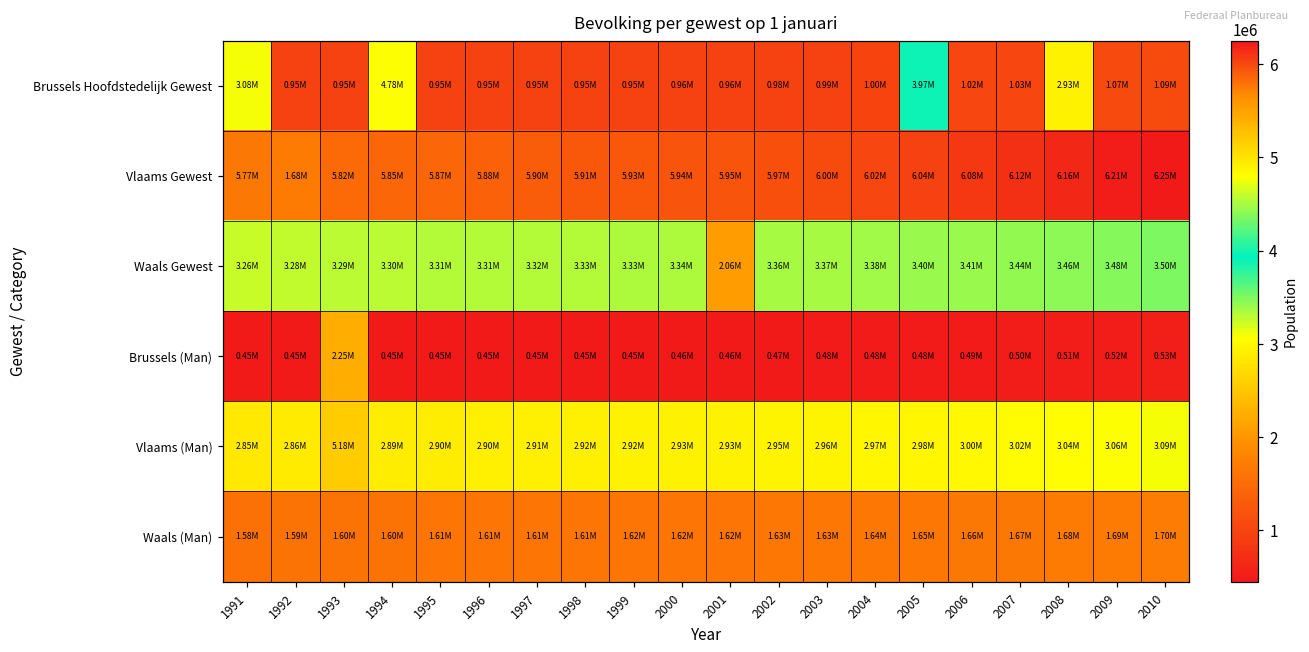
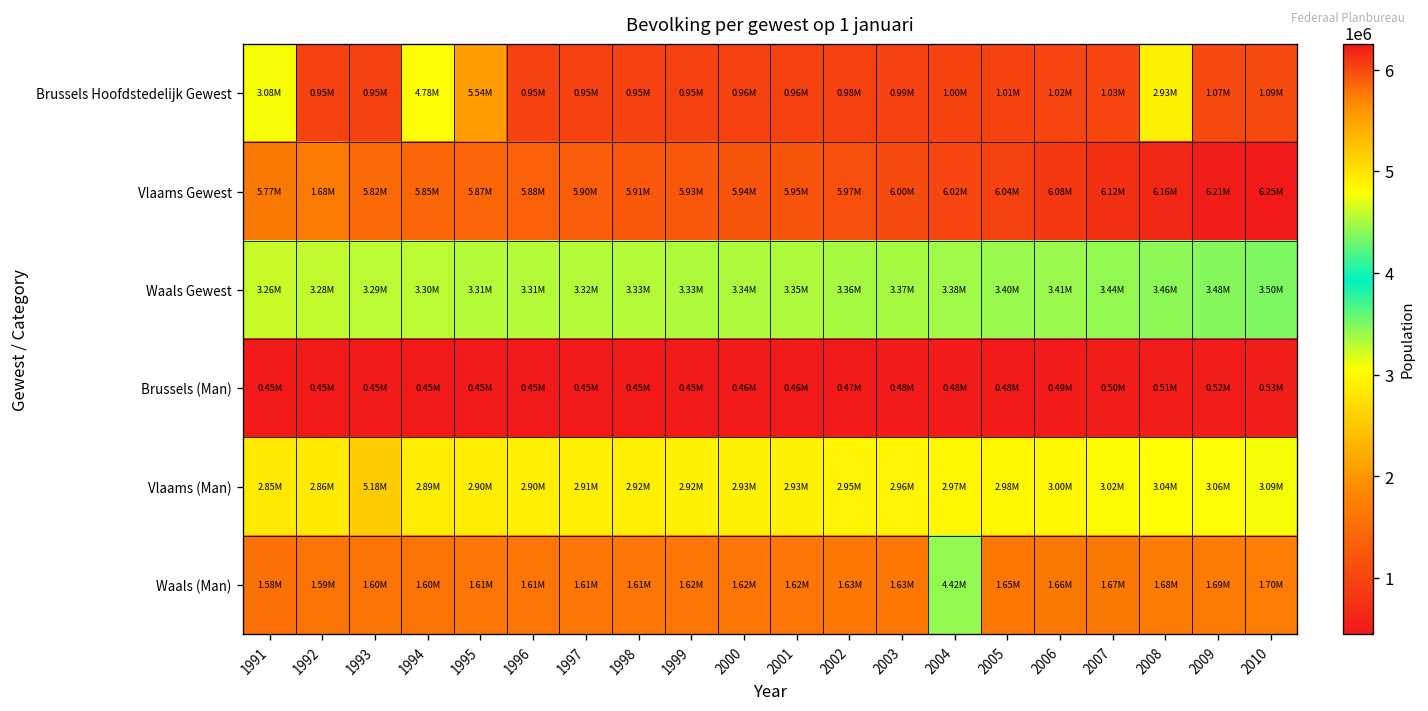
  {
    "Brussels Hoofdstedelijk Gewest": {
      "1991": "3.08M",
      "1992": "0.95M",
      "1993": "0.95M",
      "1994": "4.78M",
-     "1995": "0.95M",
+     "1995": "5.54M",
      "1996": "0.95M",
      "1997": "0.95M",
      "1998": "0.95M",
      "1999": "0.95M",
      "2000": "0.96M",
      "2001": "0.96M",
      "2002": "0.98M",
      "2003": "0.99M",
      "2004": "1.00M",
-     "2005": "3.97M",
+     "2005": "1.01M",
      "2006": "1.02M",
      "2007": "1.03M",
      "2008": "2.93M",
      "2009": "1.07M",
      "2010": "1.09M"
    },
    "Vlaams Gewest": {
      "1991": "5.77M",
      "1992": "1.68M",
      "1993": "5.82M",
      "1994": "5.85M",
      "1995": "5.87M",
      "1996": "5.88M",
      "1997": "5.90M",
      "1998": "5.91M",
      "1999": "5.93M",
      "2000": "5.94M",
      "2001": "5.95M",
      "2002": "5.97M",
      "2003": "6.00M",
      "2004": "6.02M",
      "2005": "6.04M",
      "2006": "6.08M",
      "2007": "6.12M",
      "2008": "6.16M",
      "2009": "6.21M",
      "2010": "6.25M"
    },
    "Waals Gewest": {
      "1991": "3.26M",
      "1992": "3.28M",
      "1993": "3.29M",
      "1994": "3.30M",
      "1995": "3.31M",
      "1996": "3.31M",
      "1997": "3.32M",
      "1998": "3.33M",
      "1999": "3.33M",
      "2000": "3.34M",
-     "2001": "2.06M",
+     "2001": "3.35M",
      "2002": "3.36M",
      "2003": "3.37M",
      "2004": "3.38M",
      "2005": "3.40M",
      "2006": "3.41M",
      "2007": "3.44M",
      "2008": "3.46M",
      "2009": "3.48M",
      "2010": "3.50M"
    },
    "Brussels (Man)": {
      "1991": "0.45M",
      "1992": "0.45M",
-     "1993": "2.25M",
+     "1993": "0.45M",
      "1994": "0.45M",
      "1995": "0.45M",
      "1996": "0.45M",
      "1997": "0.45M",
      "1998": "0.45M",
      "1999": "0.45M",
      "2000": "0.46M",
      "2001": "0.46M",
      "2002": "0.47M",
      "2003": "0.48M",
      "2004": "0.48M",
      "2005": "0.48M",
      "2006": "0.49M",
      "2007": "0.50M",
      "2008": "0.51M",
      "2009": "0.52M",
      "2010": "0.53M"
    },
    "Vlaams (Man)": {
      "1991": "2.85M",
      "1992": "2.86M",
      "1993": "5.18M",
      "1994": "2.89M",
      "1995": "2.90M",
      "1996": "2.90M",
      "1997": "2.91M",
      "1998": "2.92M",
      "1999": "2.92M",
      "2000": "2.93M",
      "2001": "2.93M",
      "2002": "2.95M",
      "2003": "2.96M",
      "2004": "2.97M",
      "2005": "2.98M",
      "2006": "3.00M",
      "2007": "3.02M",
      "2008": "3.04M",
      "2009": "3.06M",
      "2010": "3.09M"
    },
    "Waals (Man)": {
      "1991": "1.58M",
      "1992": "1.59M",
      "1993": "1.60M",
      "1994": "1.60M",
      "1995": "1.61M",
      "1996": "1.61M",
      "1997": "1.61M",
      "1998": "1.61M",
      "1999": "1.62M",
      "2000": "1.62M",
      "2001": "1.62M",
      "2002": "1.63M",
      "2003": "1.63M",
-     "2004": "1.64M",
+     "2004": "4.42M",
      "2005": "1.65M",
      "2006": "1.66M",
      "2007": "1.67M",
      "2008": "1.68M",
      "2009": "1.69M",
      "2010": "1.70M"
    }
  }
